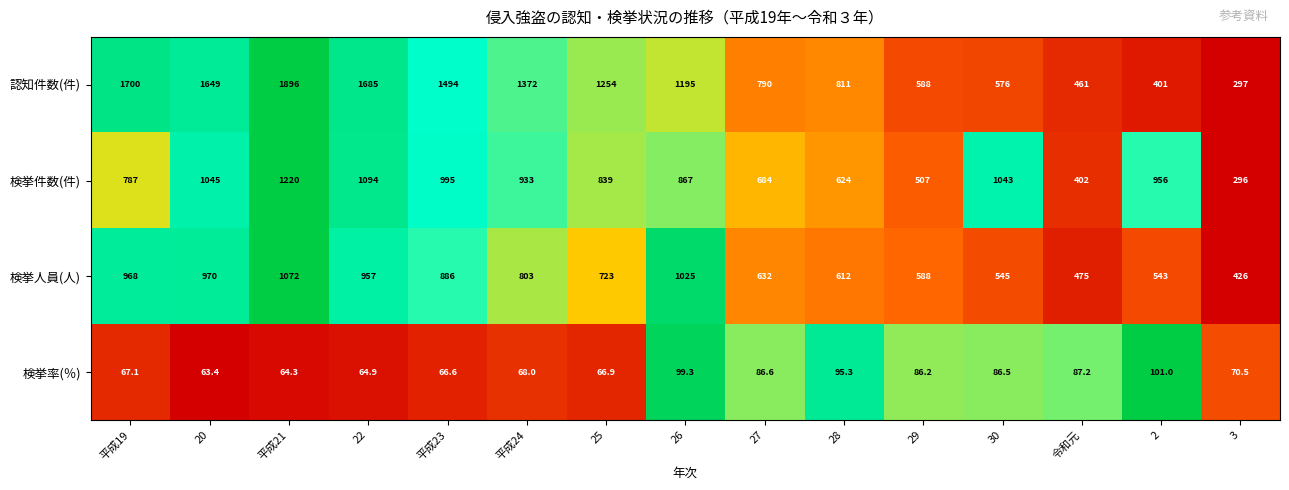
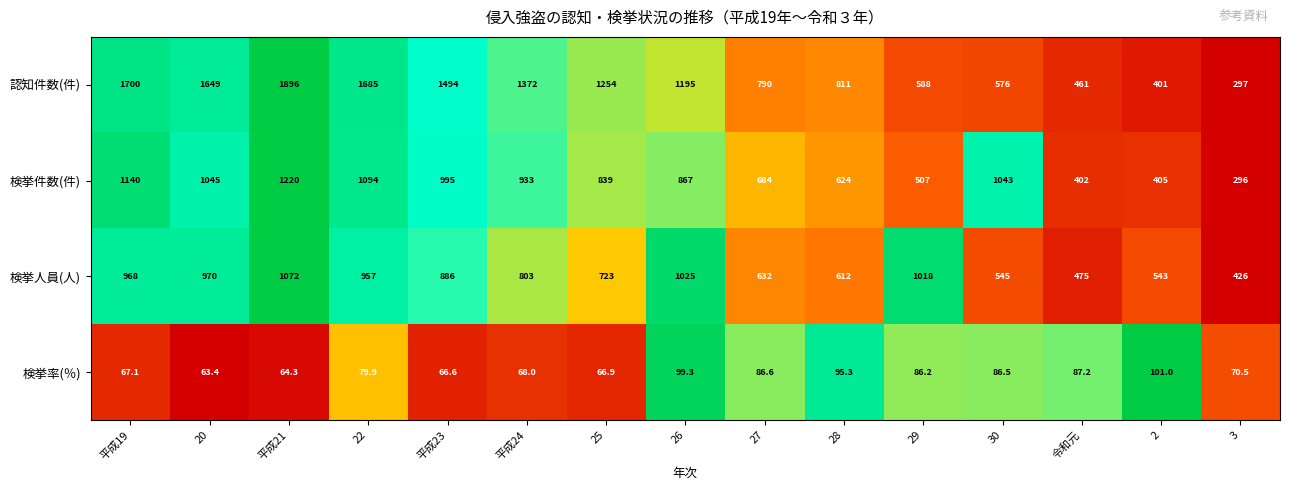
  {
    "認知件数(件)": {
      "平成19": 1700,
      "20": 1649,
      "平成21": 1896,
      "22": 1685,
      "平成23": 1494,
      "平成24": 1372,
      "25": 1254,
      "26": 1195,
      "27": 790,
      "28": 811,
      "29": 588,
      "30": 576,
      "令和元": 461,
      "2": 401,
      "3": 297
    },
    "検挙件数(件)": {
-     "平成19": 787,
+     "平成19": 1140,
      "20": 1045,
      "平成21": 1220,
      "22": 1094,
      "平成23": 995,
      "平成24": 933,
      "25": 839,
      "26": 867,
      "27": 684,
      "28": 624,
      "29": 507,
      "30": 1043,
      "令和元": 402,
-     "2": 956,
+     "2": 405,
      "3": 296
    },
    "検挙人員(人)": {
      "平成19": 968,
      "20": 970,
      "平成21": 1072,
      "22": 957,
      "平成23": 886,
      "平成24": 803,
      "25": 723,
      "26": 1025,
      "27": 632,
      "28": 612,
-     "29": 588,
+     "29": 1018,
      "30": 545,
      "令和元": 475,
      "2": 543,
      "3": 426
    },
    "検挙率(％)": {
      "平成19": 67.1,
      "20": 63.4,
      "平成21": 64.3,
-     "22": 64.9,
+     "22": 79.9,
      "平成23": 66.6,
      "平成24": 68.0,
      "25": 66.9,
      "26": 99.3,
      "27": 86.6,
      "28": 95.3,
      "29": 86.2,
      "30": 86.5,
      "令和元": 87.2,
      "2": 101.0,
      "3": 70.5
    }
  }
